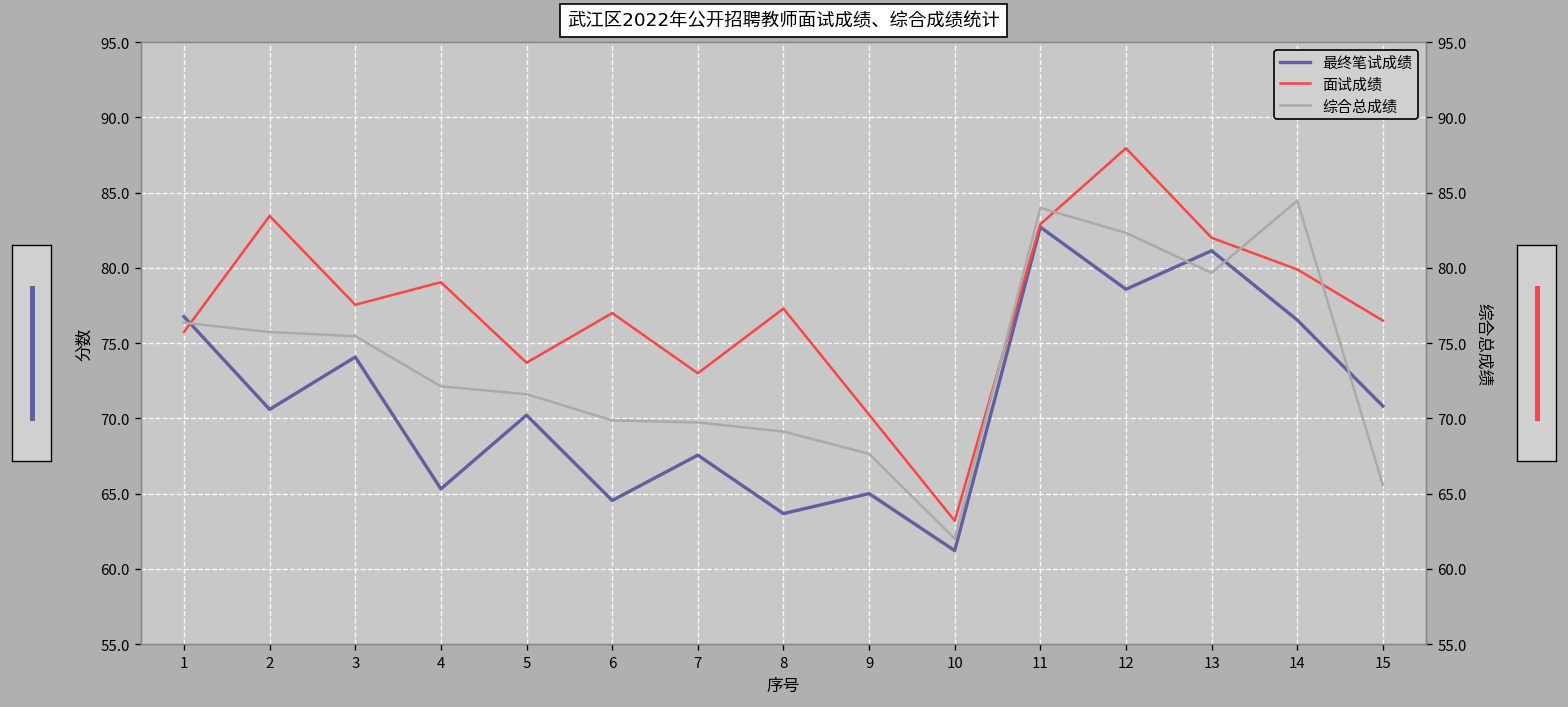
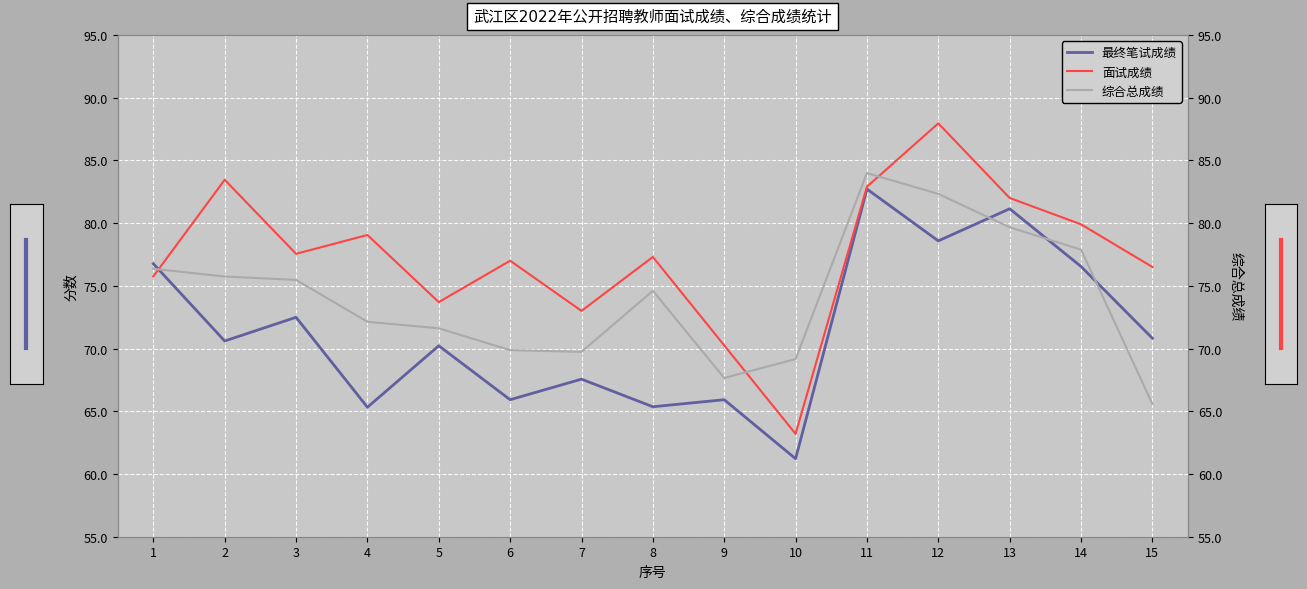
  {
    "最终笔试成绩": {
      "1": 76.8,
      "2": 70.6,
-     "3": 74.1,
+     "3": 72.5,
      "4": 65.3,
      "5": 70.2,
-     "6": 64.6,
+     "6": 65.9,
      "7": 67.6,
-     "8": 63.7,
-     "9": 65.0,
+     "8": 65.4,
+     "9": 65.9,
      "10": 61.2,
      "12": 78.6,
      "13": 81.1,
      "14": 76.5,
      "15": 70.8
    },
    "面试成绩": {
      "1": 75.8,
      "2": 83.5,
      "3": 77.6,
      "4": 79.1,
      "5": 73.7,
      "6": 77.0,
      "7": 73.0,
      "8": 77.3,
      "9": 70.3,
      "10": 63.2,
      "12": 88.0,
      "13": 82.0,
      "14": 79.9,
      "15": 76.5
    },
    "综合总成绩": {
      "1": 76.4,
      "2": 75.7,
      "3": 75.5,
      "4": 72.1,
      "5": 71.6,
      "6": 69.9,
      "7": 69.7,
-     "8": 69.1,
+     "8": 74.6,
      "9": 67.7,
-     "10": 62.0,
+     "10": 69.2,
      "11": 84.0,
      "12": 82.3,
      "13": 79.7,
-     "14": 84.5,
+     "14": 77.9,
      "15": 65.6
    }
  }
